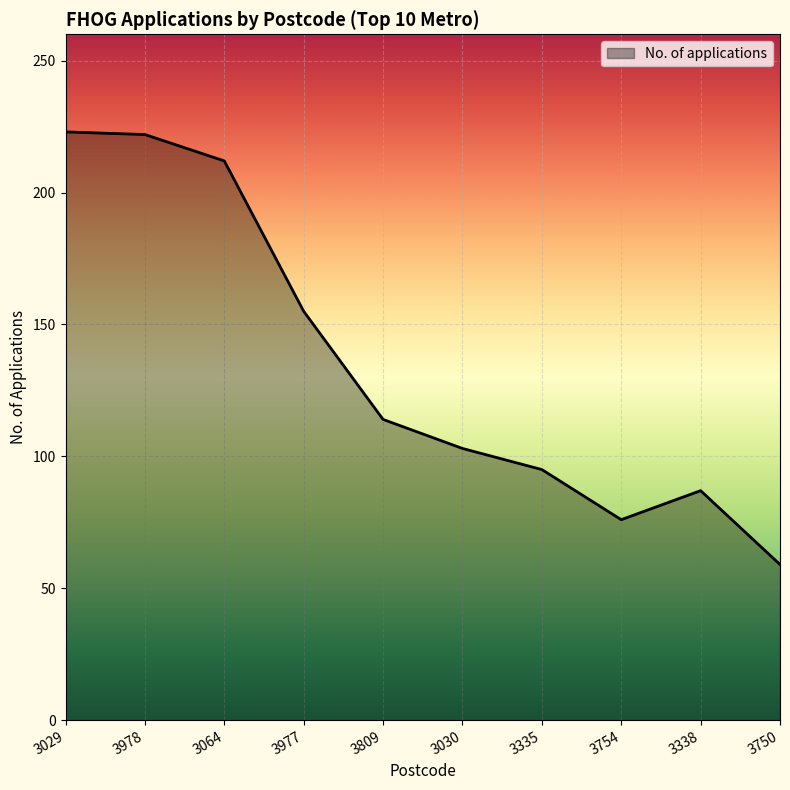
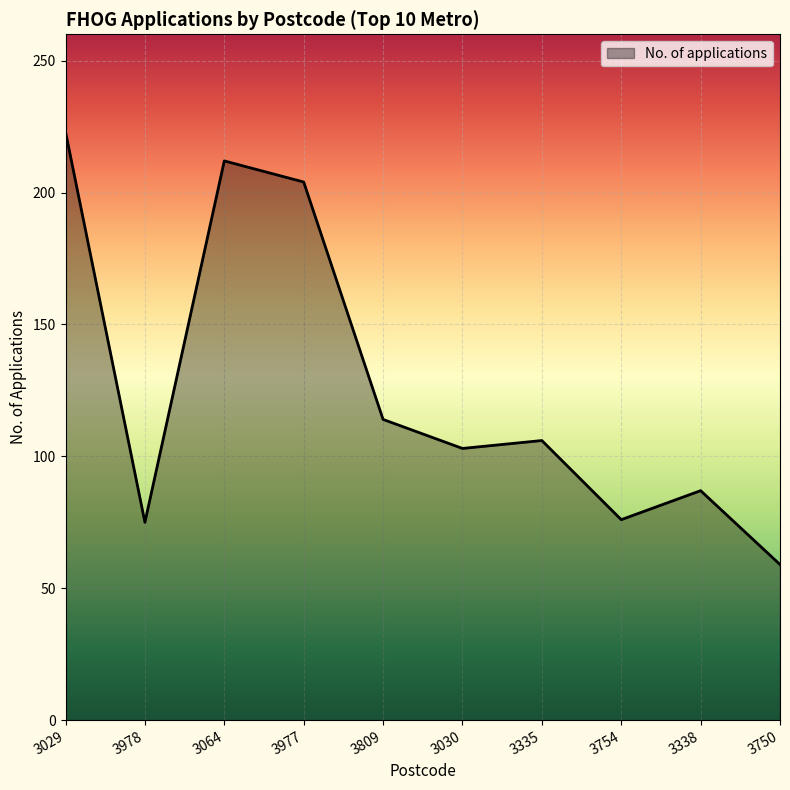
  {
    "3029": 223,
-   "3978": 222,
+   "3978": 75,
    "3064": 212,
-   "3977": 155,
+   "3977": 204,
    "3809": 114,
    "3030": 103,
-   "3335": 95,
+   "3335": 106,
    "3754": 76,
    "3338": 87,
    "3750": 59
  }
